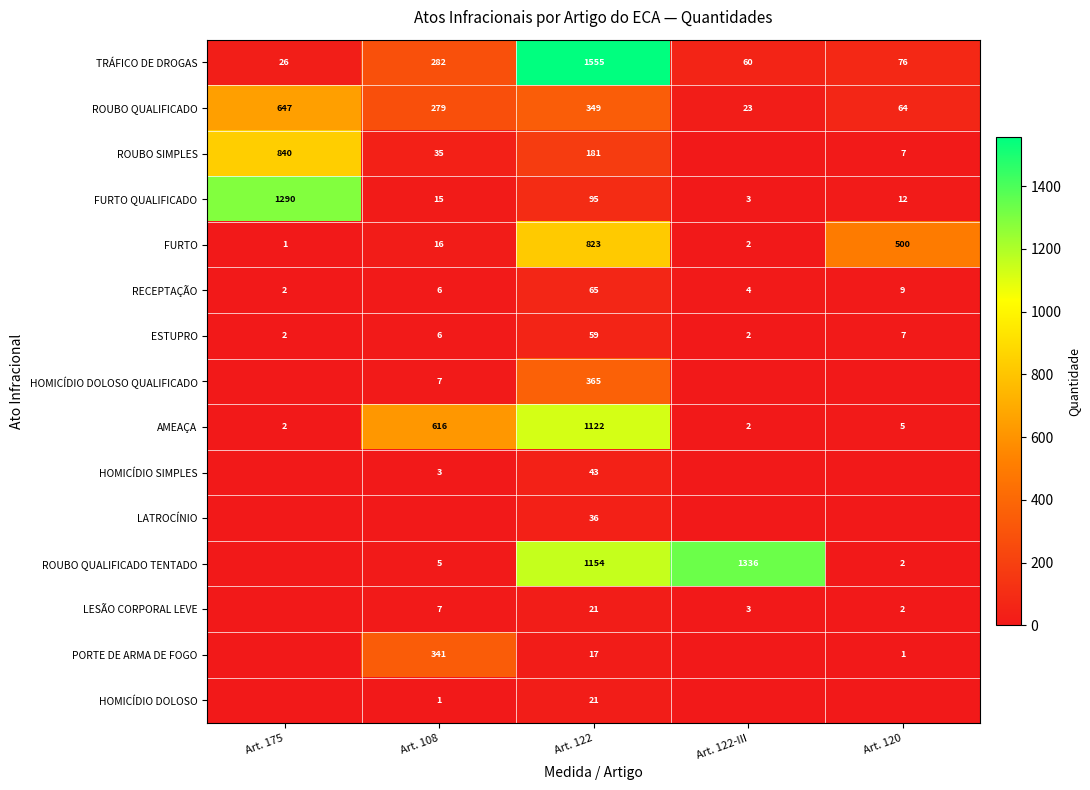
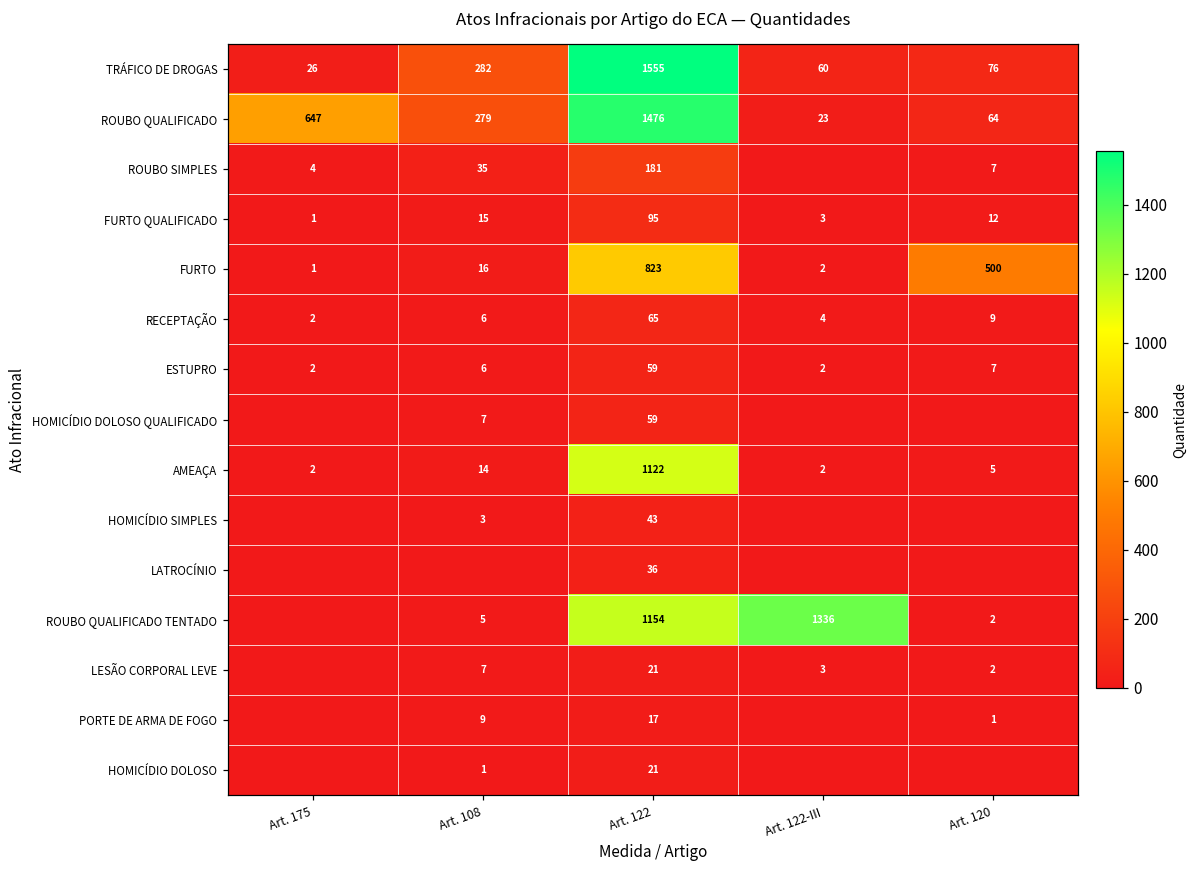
  {
    "TRÁFICO DE DROGAS": {
      "Art. 175": 26,
      "Art. 108": 282,
      "Art. 122": 1555,
      "Art. 122-III": 60,
      "Art. 120": 76
    },
    "ROUBO QUALIFICADO": {
      "Art. 175": 647,
      "Art. 108": 279,
-     "Art. 122": 349,
+     "Art. 122": 1476,
      "Art. 122-III": 23,
      "Art. 120": 64
    },
    "ROUBO SIMPLES": {
-     "Art. 175": 840,
+     "Art. 175": 4,
      "Art. 108": 35,
      "Art. 122": 181,
      "Art. 120": 7
    },
    "FURTO QUALIFICADO": {
-     "Art. 175": 1290,
+     "Art. 175": 1,
      "Art. 108": 15,
      "Art. 122": 95,
      "Art. 122-III": 3,
      "Art. 120": 12
    },
    "FURTO": {
      "Art. 175": 1,
      "Art. 108": 16,
      "Art. 122": 823,
      "Art. 122-III": 2,
      "Art. 120": 500
    },
    "RECEPTAÇÃO": {
      "Art. 175": 2,
      "Art. 108": 6,
      "Art. 122": 65,
      "Art. 122-III": 4,
      "Art. 120": 9
    },
    "ESTUPRO": {
      "Art. 175": 2,
      "Art. 108": 6,
      "Art. 122": 59,
      "Art. 122-III": 2,
      "Art. 120": 7
    },
    "HOMICÍDIO DOLOSO QUALIFICADO": {
      "Art. 108": 7,
-     "Art. 122": 365
+     "Art. 122": 59
    },
    "AMEAÇA": {
      "Art. 175": 2,
-     "Art. 108": 616,
+     "Art. 108": 14,
      "Art. 122": 1122,
      "Art. 122-III": 2,
      "Art. 120": 5
    },
    "HOMICÍDIO SIMPLES": {
      "Art. 108": 3,
      "Art. 122": 43
    },
    "LATROCÍNIO": {
      "Art. 122": 36
    },
    "ROUBO QUALIFICADO TENTADO": {
      "Art. 108": 5,
      "Art. 122": 1154,
      "Art. 122-III": 1336,
      "Art. 120": 2
    },
    "LESÃO CORPORAL LEVE": {
      "Art. 108": 7,
      "Art. 122": 21,
      "Art. 122-III": 3,
      "Art. 120": 2
    },
    "PORTE DE ARMA DE FOGO": {
-     "Art. 108": 341,
+     "Art. 108": 9,
      "Art. 122": 17,
      "Art. 120": 1
    },
    "HOMICÍDIO DOLOSO": {
      "Art. 108": 1,
      "Art. 122": 21
    }
  }
